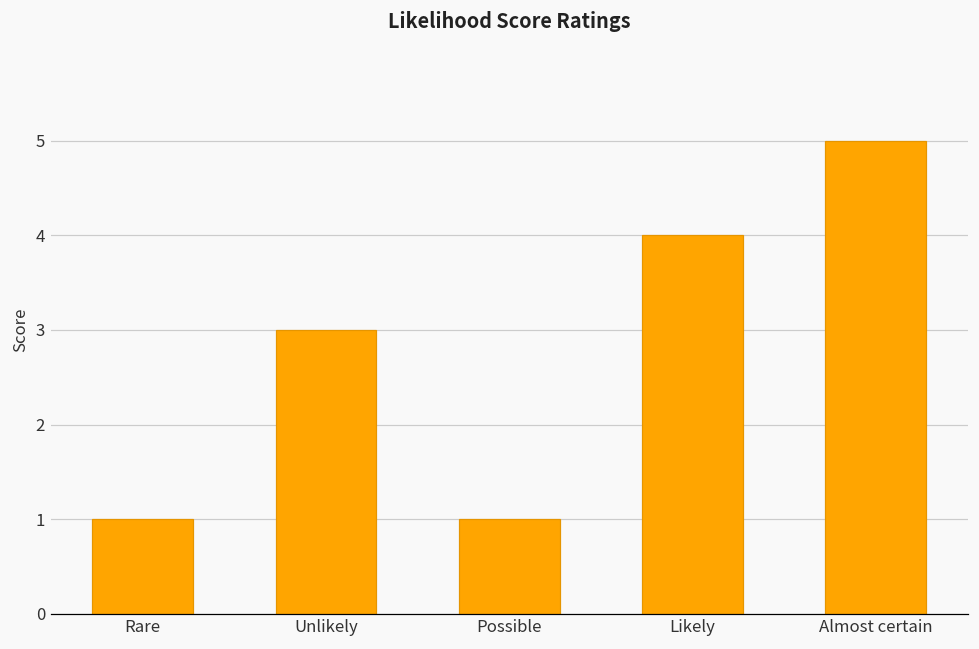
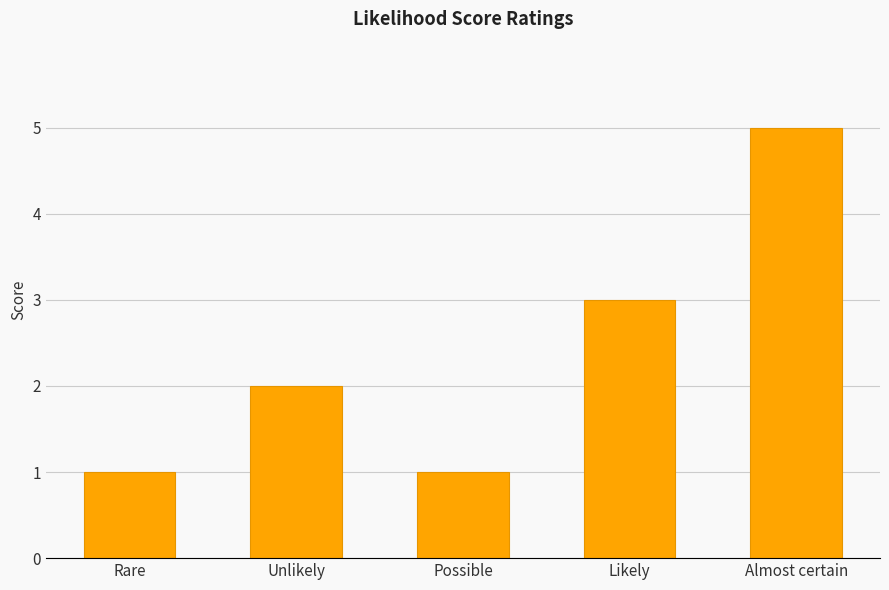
  {
    "Rare": 1,
-   "Unlikely": 3,
+   "Unlikely": 2,
    "Possible": 1,
-   "Likely": 4,
+   "Likely": 3,
    "Almost certain": 5
  }
